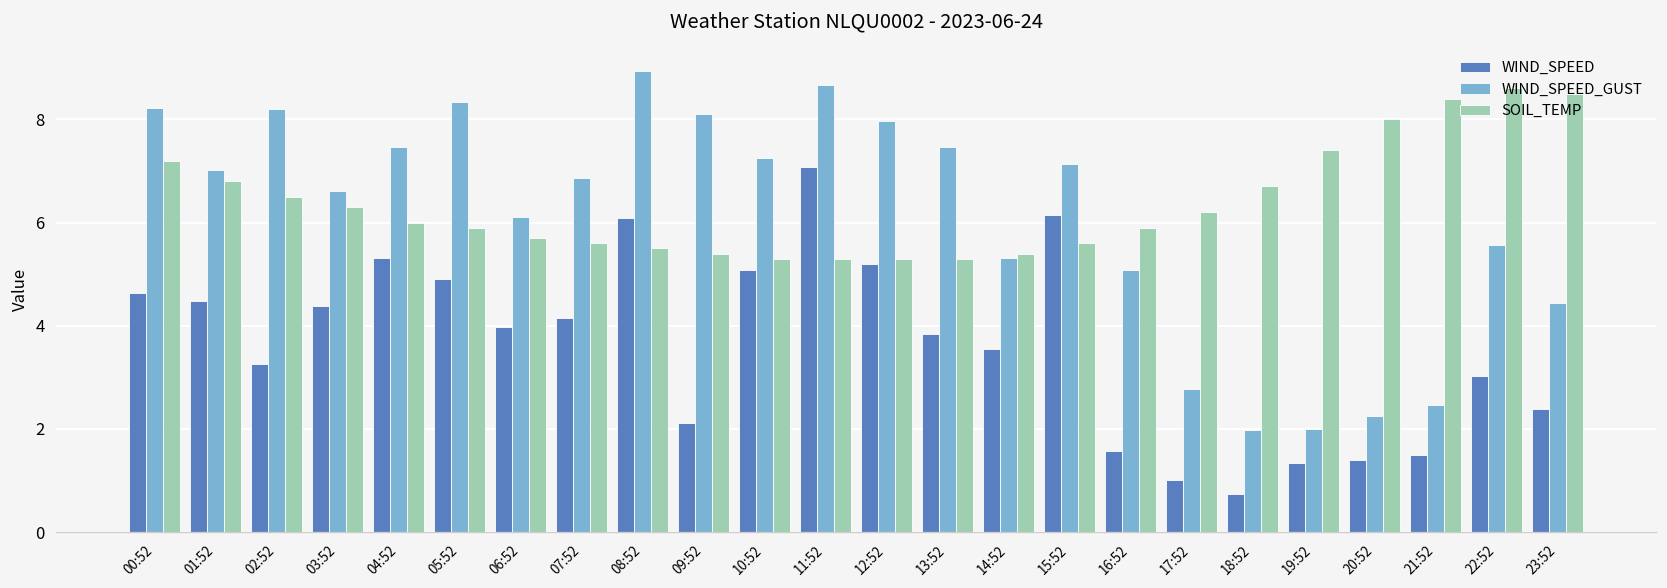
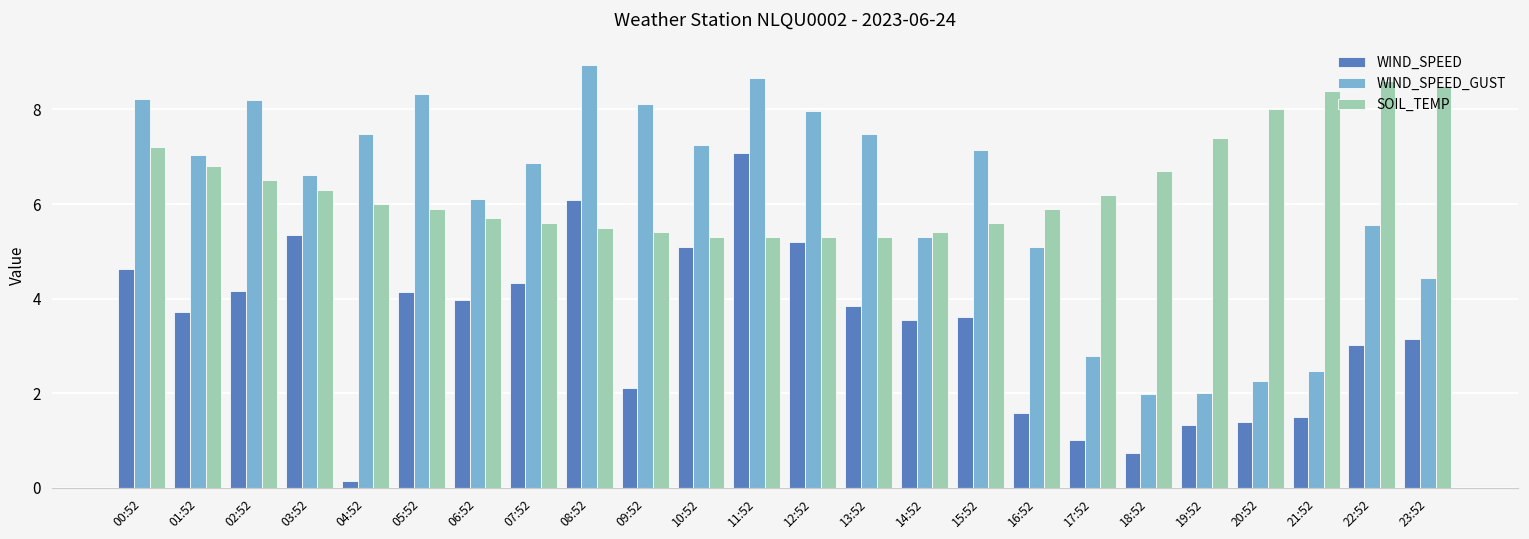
  {
    "WIND_SPEED": {
      "00:52": 4.6,
-     "01:52": 4.5,
-     "02:52": 3.3,
-     "03:52": 4.4,
-     "04:52": 5.3,
-     "05:52": 4.9,
+     "01:52": 3.7,
+     "02:52": 4.2,
+     "03:52": 5.3,
+     "04:52": 0.1,
+     "05:52": 4.1,
      "06:52": 4.0,
-     "07:52": 4.1,
+     "07:52": 4.3,
      "08:52": 6.1,
      "09:52": 2.1,
      "10:52": 5.1,
      "11:52": 7.1,
      "12:52": 5.2,
      "13:52": 3.8,
      "14:52": 3.6,
-     "15:52": 6.2,
+     "15:52": 3.6,
      "16:52": 1.6,
      "17:52": 1.0,
      "18:52": 0.7,
      "19:52": 1.3,
      "20:52": 1.4,
      "21:52": 1.5,
      "22:52": 3.0,
-     "23:52": 2.4
+     "23:52": 3.1
    }
  }
